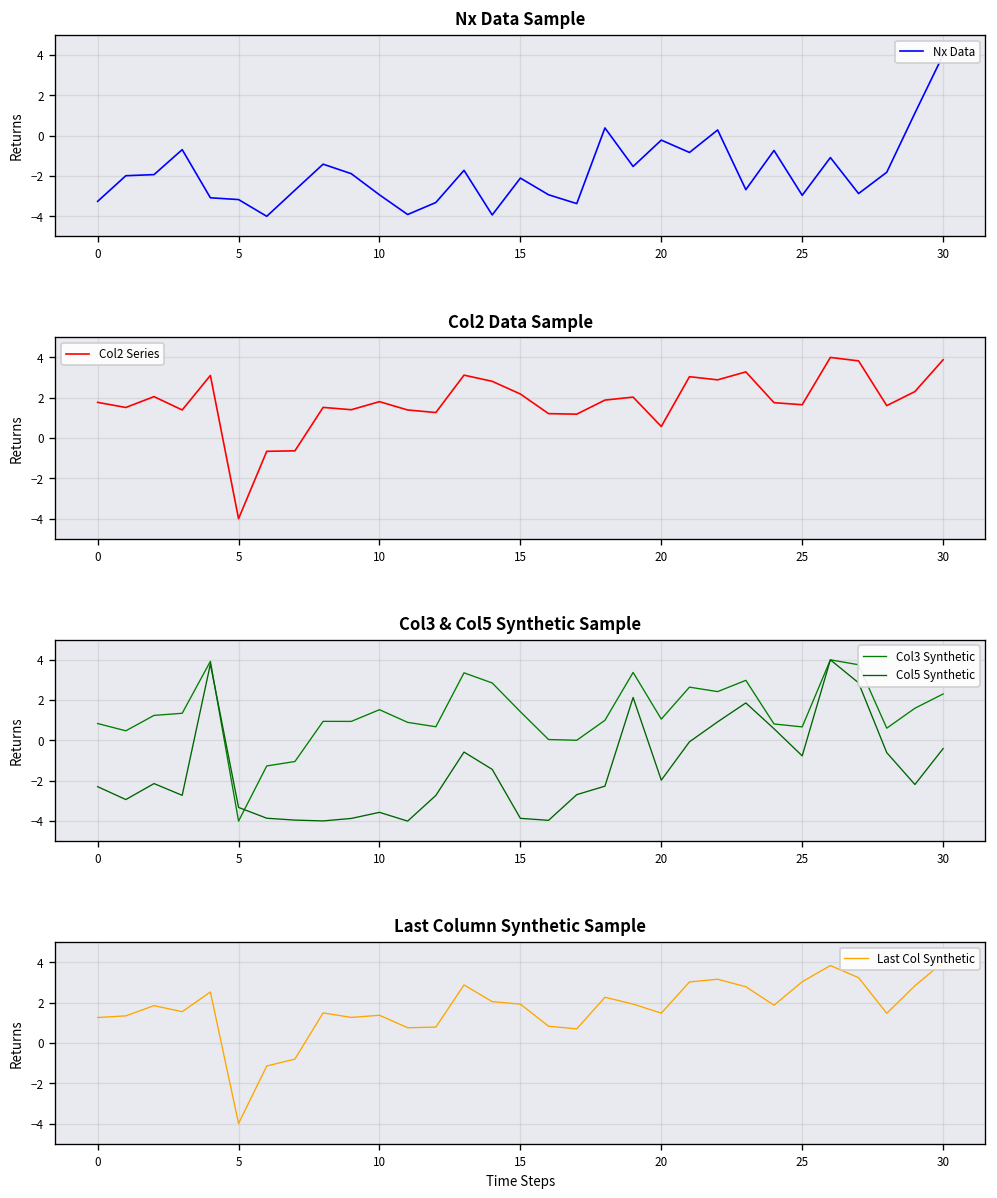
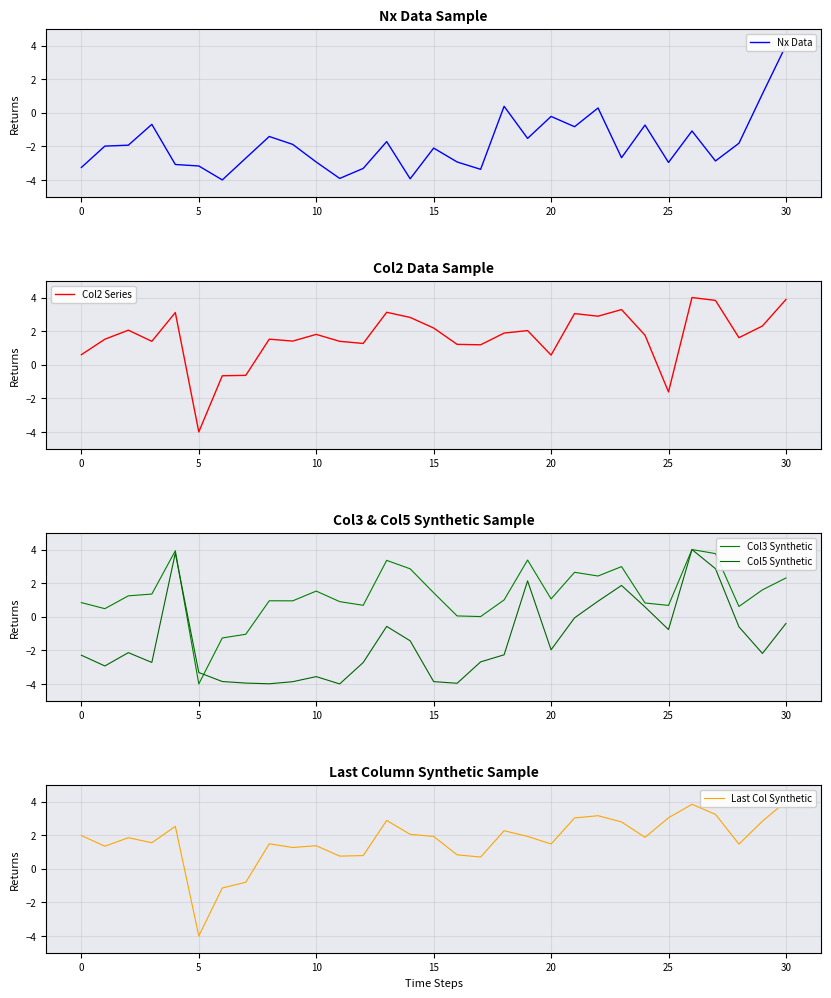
  {
    "Nx Data Sample": {
      "0": -3.3,
      "5": -3.2,
      "10": -2.9,
      "15": -2.1,
      "20": -0.2,
      "25": -3.0
    },
    "Col2 Data Sample": {
-     "0": 1.8,
+     "0": 0.6,
      "5": -4.0,
      "10": 1.8,
      "15": 2.2,
      "20": 0.6,
-     "25": 1.7,
+     "25": -1.6,
      "30": 3.9
    },
    "Last Column Synthetic Sample": {
-     "0": 1.3,
+     "0": 2.0,
      "5": -4.0,
      "10": 1.4,
      "15": 1.9,
      "20": 1.5,
      "25": 3.0
    }
  }
